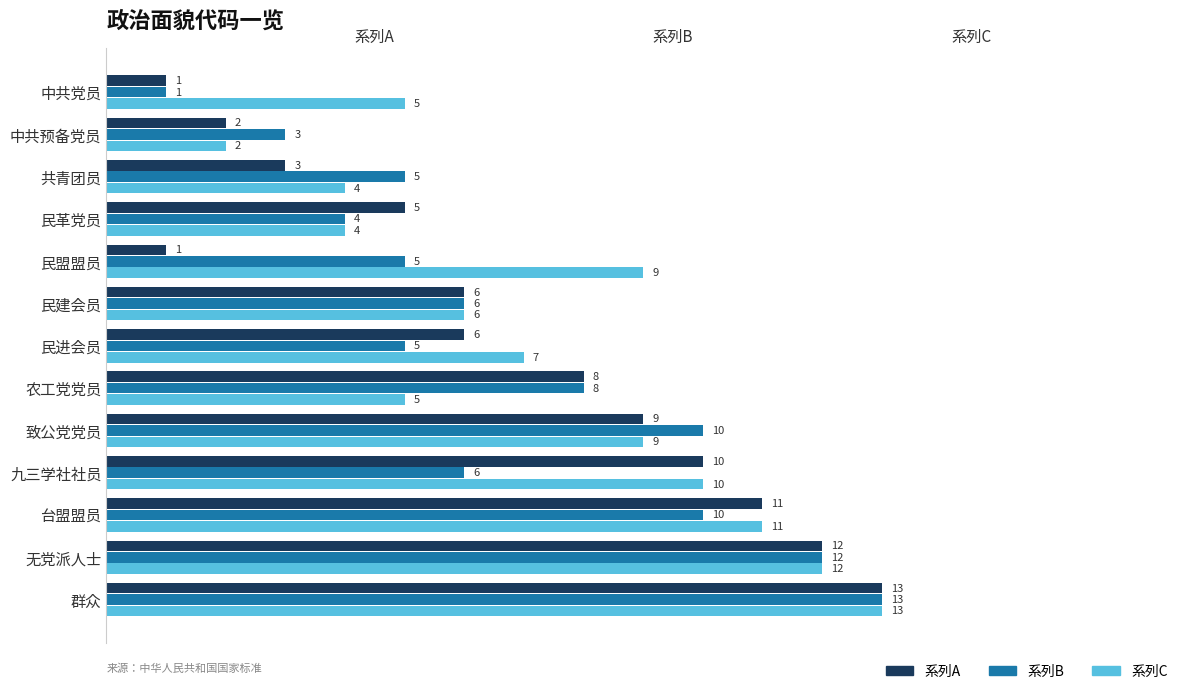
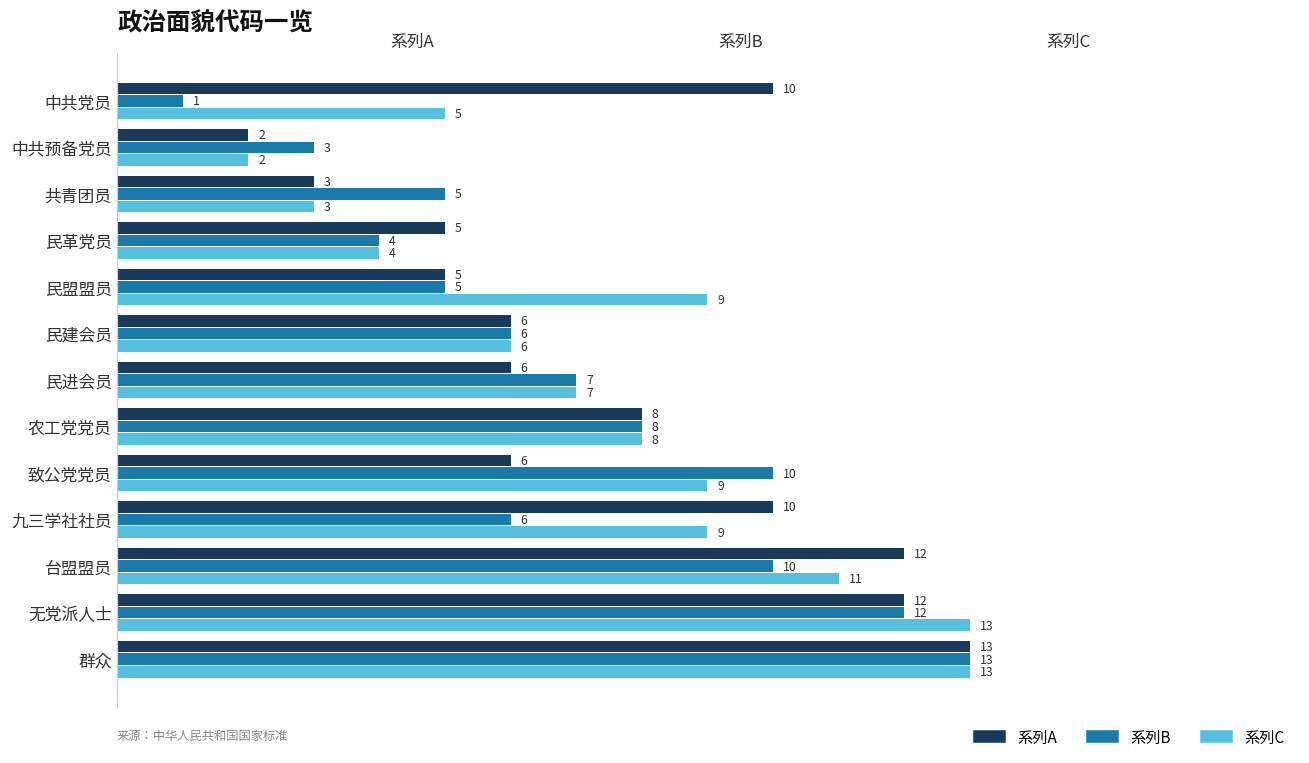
  {
    "系列C": {
      "中共党员": 5,
      "中共预备党员": 2,
-     "共青团员": 4,
+     "共青团员": 3,
      "民革党员": 4,
      "民盟盟员": 9,
      "民建会员": 6,
      "民进会员": 7,
-     "农工党党员": 5,
+     "农工党党员": 8,
      "致公党党员": 9,
-     "九三学社社员": 10,
+     "九三学社社员": 9,
      "台盟盟员": 11,
-     "无党派人士": 12,
+     "无党派人士": 13,
      "群众": 13
    },
    "系列B": {
      "中共党员": 1,
      "中共预备党员": 3,
      "共青团员": 5,
      "民革党员": 4,
      "民盟盟员": 5,
      "民建会员": 6,
-     "民进会员": 5,
+     "民进会员": 7,
      "农工党党员": 8,
      "致公党党员": 10,
      "九三学社社员": 6,
      "台盟盟员": 10,
      "无党派人士": 12,
      "群众": 13
    },
    "系列A": {
-     "中共党员": 1,
+     "中共党员": 10,
      "中共预备党员": 2,
      "共青团员": 3,
      "民革党员": 5,
-     "民盟盟员": 1,
+     "民盟盟员": 5,
      "民建会员": 6,
      "民进会员": 6,
      "农工党党员": 8,
-     "致公党党员": 9,
+     "致公党党员": 6,
      "九三学社社员": 10,
-     "台盟盟员": 11,
+     "台盟盟员": 12,
      "无党派人士": 12,
      "群众": 13
    }
  }
